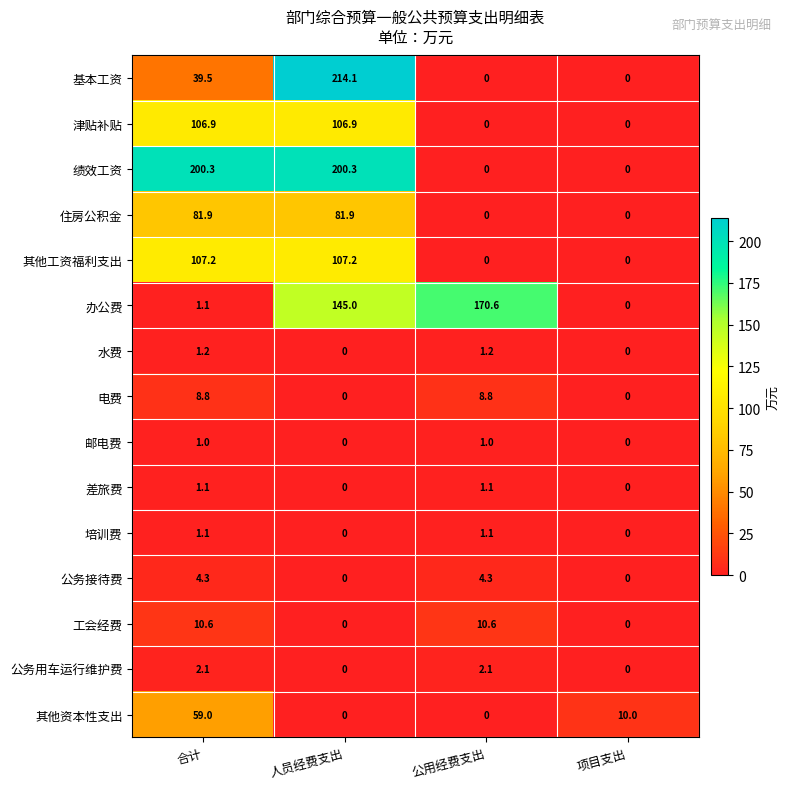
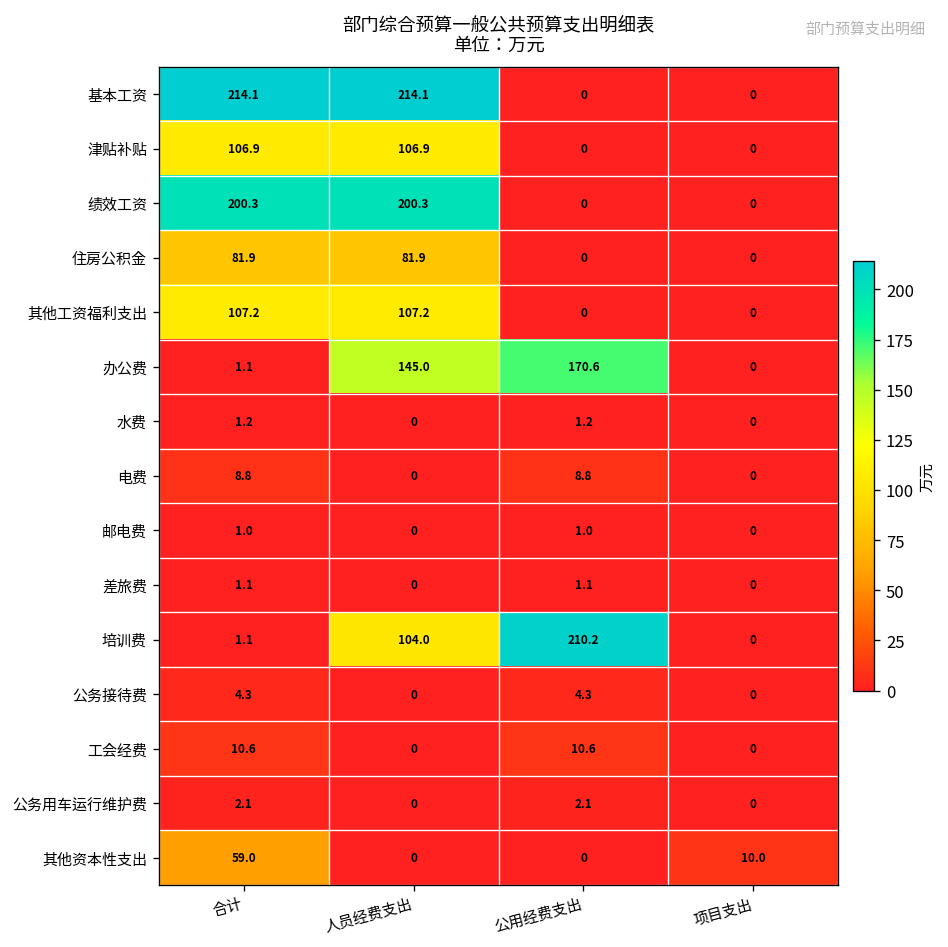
  {
    "基本工资": {
-     "合计": 39.5,
+     "合计": 214.1,
      "人员经费支出": 214.1,
      "公用经费支出": 0,
      "项目支出": 0
    },
    "津贴补贴": {
      "合计": 106.9,
      "人员经费支出": 106.9,
      "公用经费支出": 0,
      "项目支出": 0
    },
    "绩效工资": {
      "合计": 200.3,
      "人员经费支出": 200.3,
      "公用经费支出": 0,
      "项目支出": 0
    },
    "住房公积金": {
      "合计": 81.9,
      "人员经费支出": 81.9,
      "公用经费支出": 0,
      "项目支出": 0
    },
    "其他工资福利支出": {
      "合计": 107.2,
      "人员经费支出": 107.2,
      "公用经费支出": 0,
      "项目支出": 0
    },
    "办公费": {
      "合计": 1.1,
      "人员经费支出": 145.0,
      "公用经费支出": 170.6,
      "项目支出": 0
    },
    "水费": {
      "合计": 1.2,
      "人员经费支出": 0,
      "公用经费支出": 1.2,
      "项目支出": 0
    },
    "电费": {
      "合计": 8.8,
      "人员经费支出": 0,
      "公用经费支出": 8.8,
      "项目支出": 0
    },
    "邮电费": {
      "合计": 1.0,
      "人员经费支出": 0,
      "公用经费支出": 1.0,
      "项目支出": 0
    },
    "差旅费": {
      "合计": 1.1,
      "人员经费支出": 0,
      "公用经费支出": 1.1,
      "项目支出": 0
    },
    "培训费": {
      "合计": 1.1,
-     "人员经费支出": 0,
-     "公用经费支出": 1.1,
+     "人员经费支出": 104.0,
+     "公用经费支出": 210.2,
      "项目支出": 0
    },
    "公务接待费": {
      "合计": 4.3,
      "人员经费支出": 0,
      "公用经费支出": 4.3,
      "项目支出": 0
    },
    "工会经费": {
      "合计": 10.6,
      "人员经费支出": 0,
      "公用经费支出": 10.6,
      "项目支出": 0
    },
    "公务用车运行维护费": {
      "合计": 2.1,
      "人员经费支出": 0,
      "公用经费支出": 2.1,
      "项目支出": 0
    },
    "其他资本性支出": {
      "合计": 59.0,
      "人员经费支出": 0,
      "公用经费支出": 0,
      "项目支出": 10.0
    }
  }
